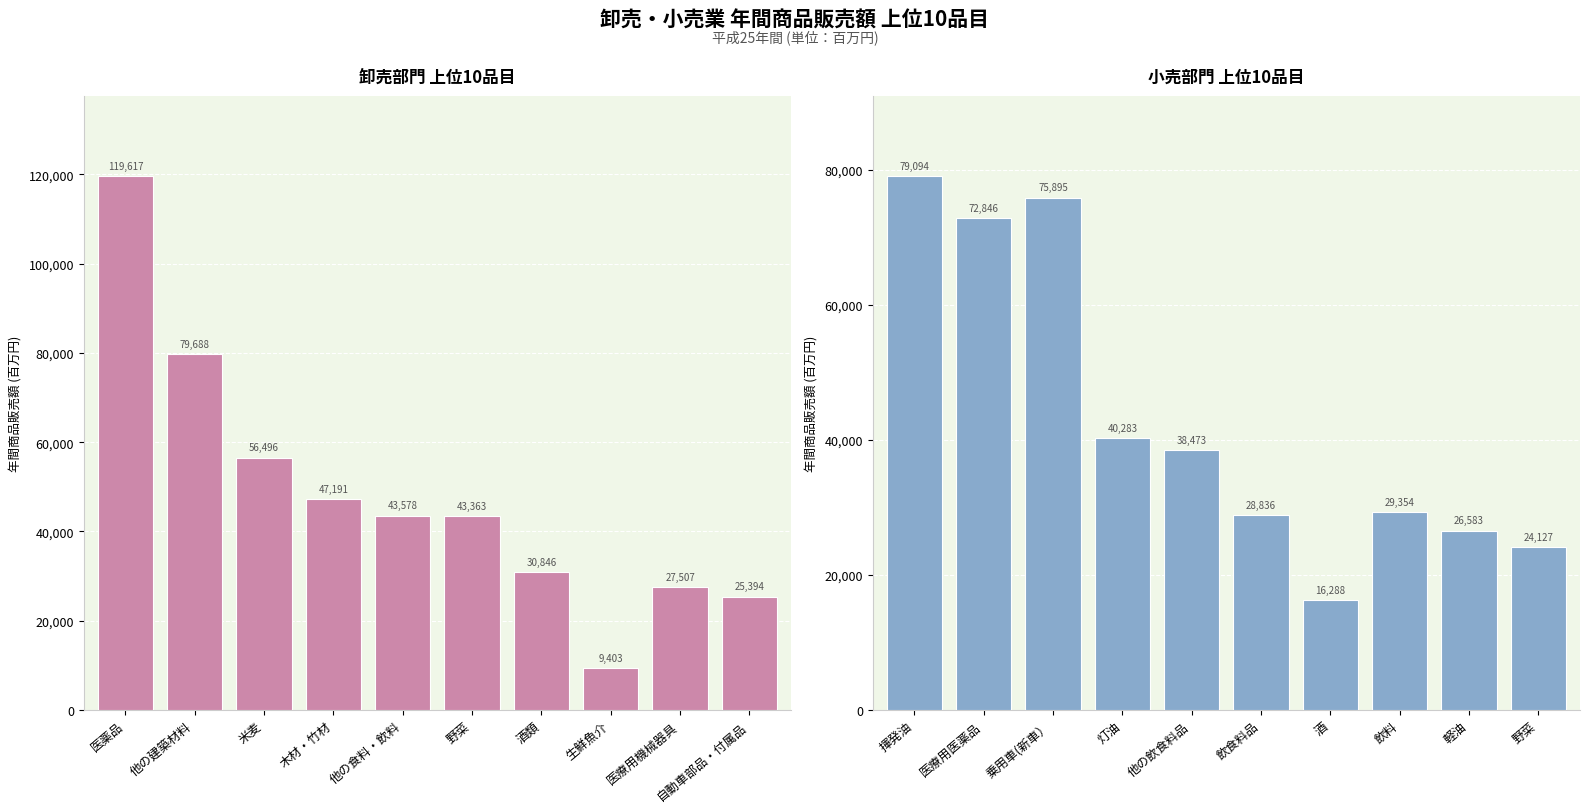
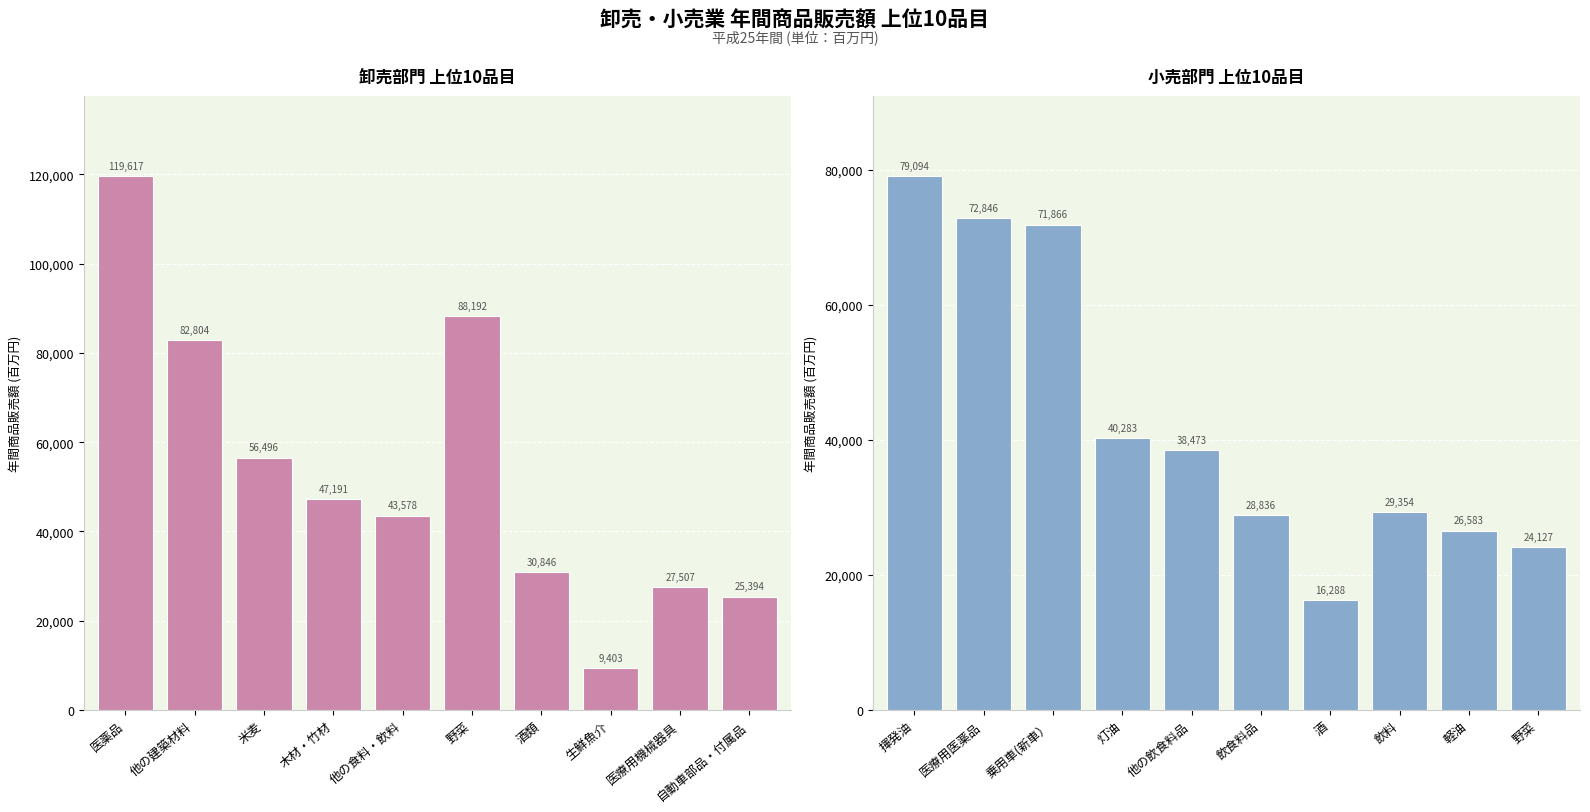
  {
    "卸売部門 上位10品目": {
      "医薬品": "119,617",
-     "他の建築材料": "79,688",
+     "他の建築材料": "82,804",
      "米麦": "56,496",
      "木材・竹材": "47,191",
      "他の食料・飲料": "43,578",
-     "野菜": "43,363",
+     "野菜": "88,192",
      "酒類": "30,846",
      "生鮮魚介": "9,403",
      "医療用機械器具": "27,507",
      "自動車部品・付属品": "25,394"
    },
    "小売部門 上位10品目": {
      "揮発油": "79,094",
      "医療用医薬品": "72,846",
-     "乗用車(新車）": "75,895",
+     "乗用車(新車）": "71,866",
      "灯油": "40,283",
      "他の飲食料品": "38,473",
      "飲食料品": "28,836",
      "酒": "16,288",
      "飲料": "29,354",
      "軽油": "26,583",
      "野菜": "24,127"
    }
  }
